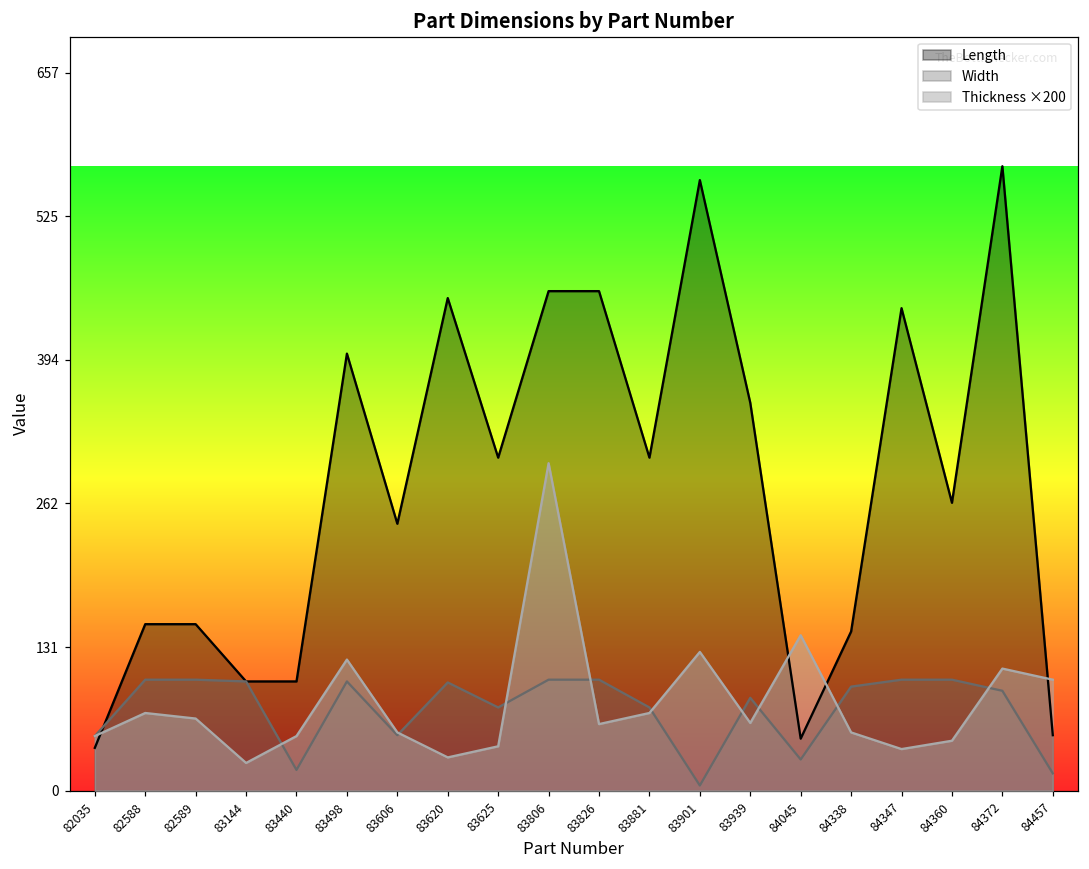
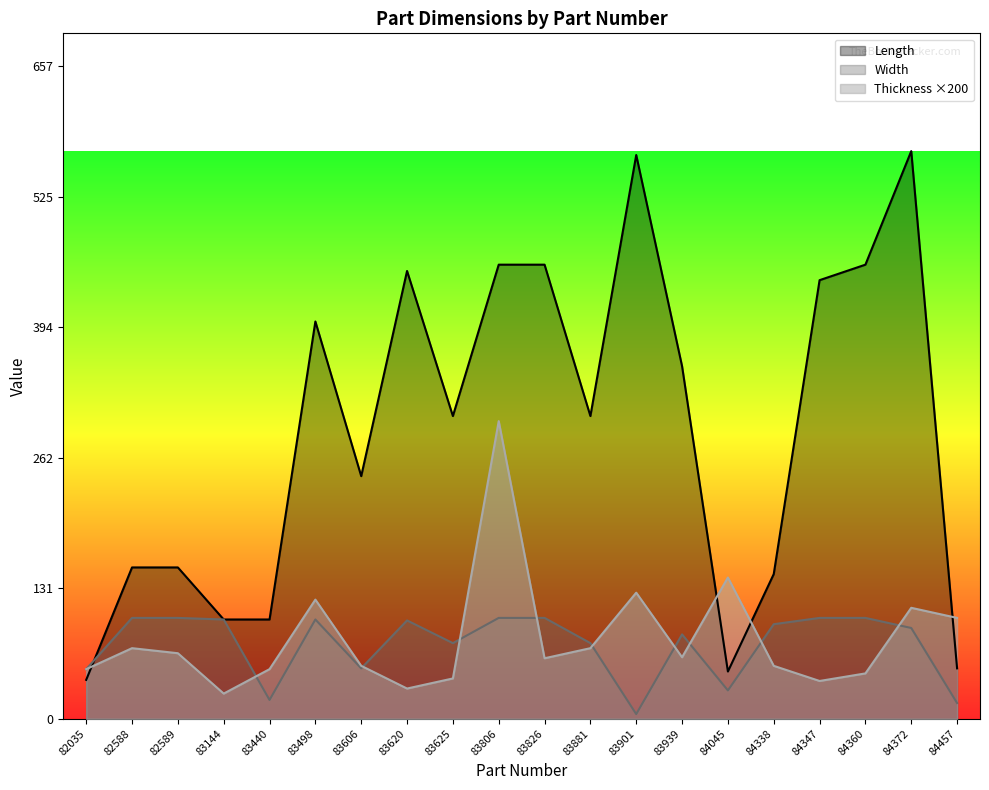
  {
    "Length": {
      "82035": 40,
      "82588": 150,
      "82589": 150,
      "83440": 100,
      "83498": 400,
      "83606": 240,
      "83620": 450,
      "83625": 300,
      "83806": 460,
      "83826": 460,
      "83881": 300,
-     "83901": 560,
+     "83901": 570,
      "83939": 360,
      "84045": 50,
      "84338": 150,
      "84347": 440,
-     "84360": 260,
+     "84360": 460,
      "84372": 570,
      "84457": 50
    }
  }
